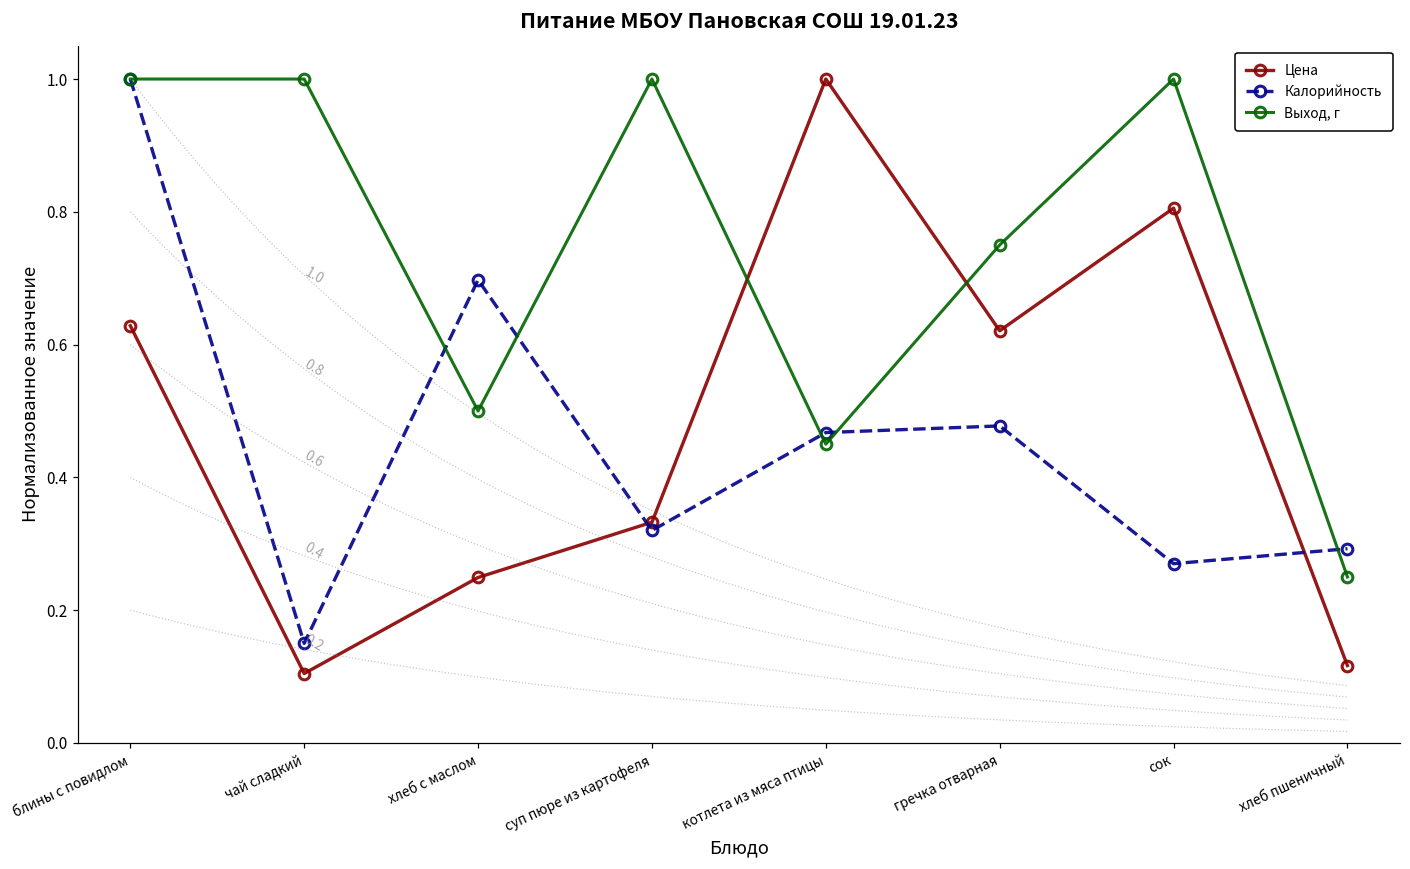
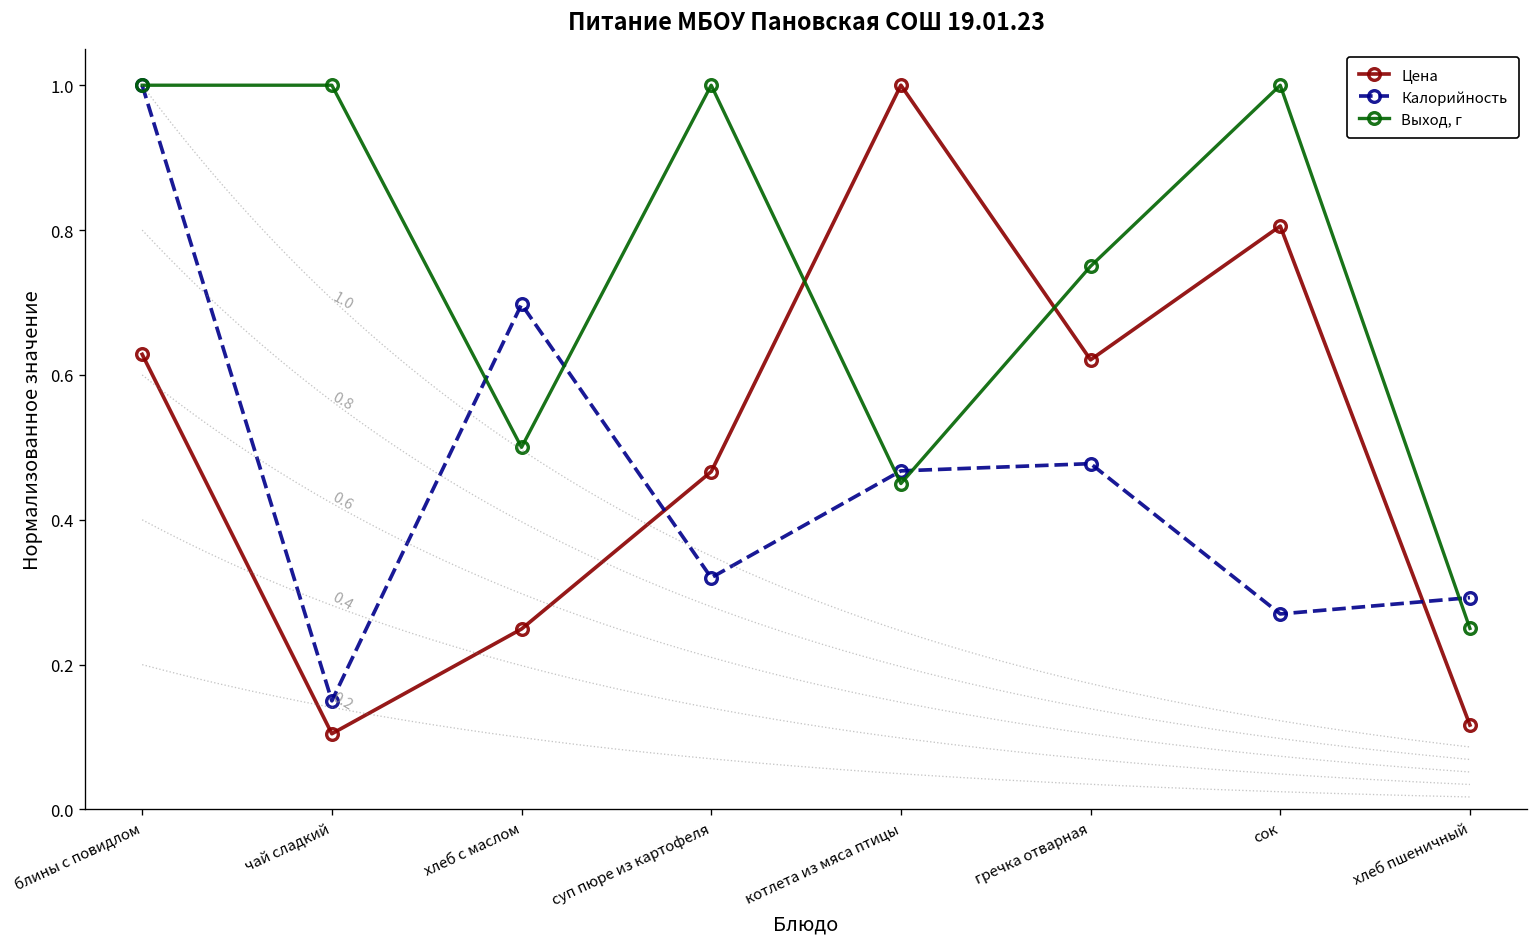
  {
    "Цена": {
      "блины с повидлом": 0.63,
      "чай сладкий": 0.10,
      "хлеб с маслом": 0.25,
-     "суп пюре из картофеля": 0.33,
+     "суп пюре из картофеля": 0.47,
      "котлета из мяса птицы": 1.00,
      "гречка отварная": 0.62,
      "сок": 0.81,
      "хлеб пшеничный": 0.12
    },
    "Калорийность": {
      "хлеб с маслом": 0.70,
      "суп пюре из картофеля": 0.32,
      "котлета из мяса птицы": 0.47,
      "гречка отварная": 0.48,
      "сок": 0.27,
      "хлеб пшеничный": 0.29
    },
    "Выход, г": {
      "чай сладкий": 1.00,
      "хлеб с маслом": 0.50,
      "суп пюре из картофеля": 1.00,
      "котлета из мяса птицы": 0.45,
      "гречка отварная": 0.75,
      "сок": 1.00,
      "хлеб пшеничный": 0.25
    }
  }
